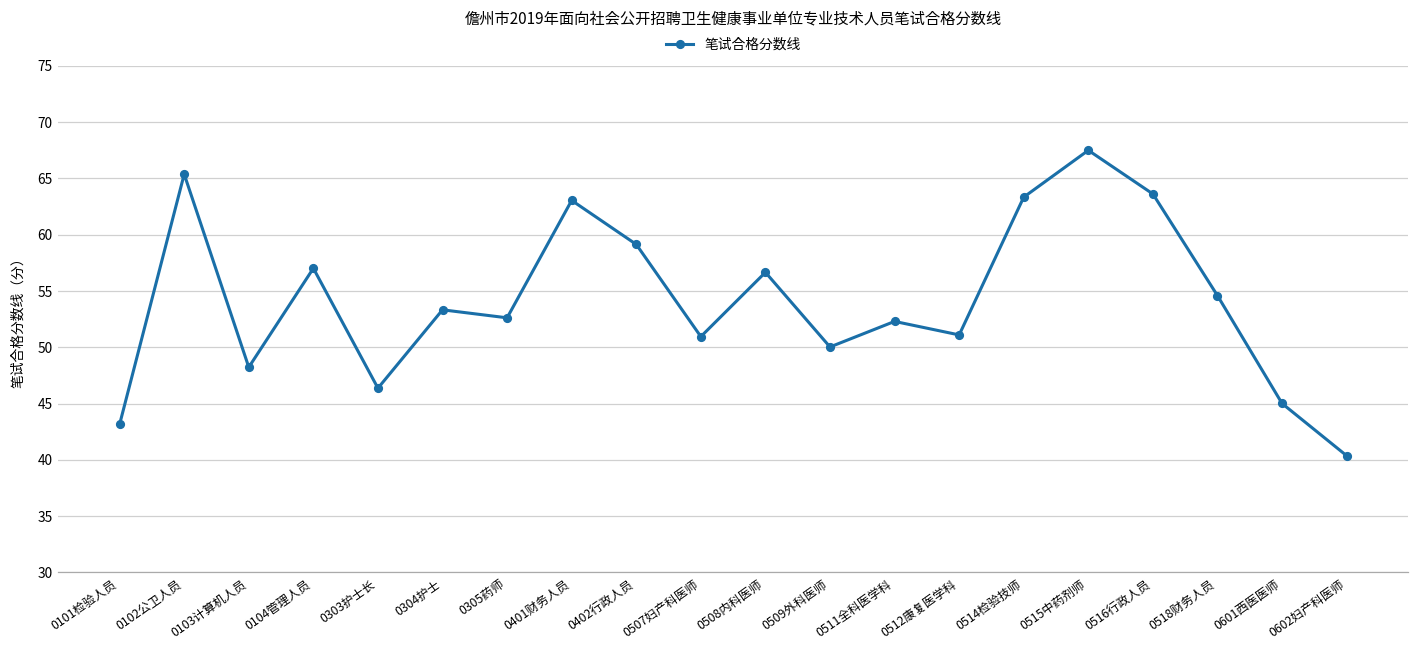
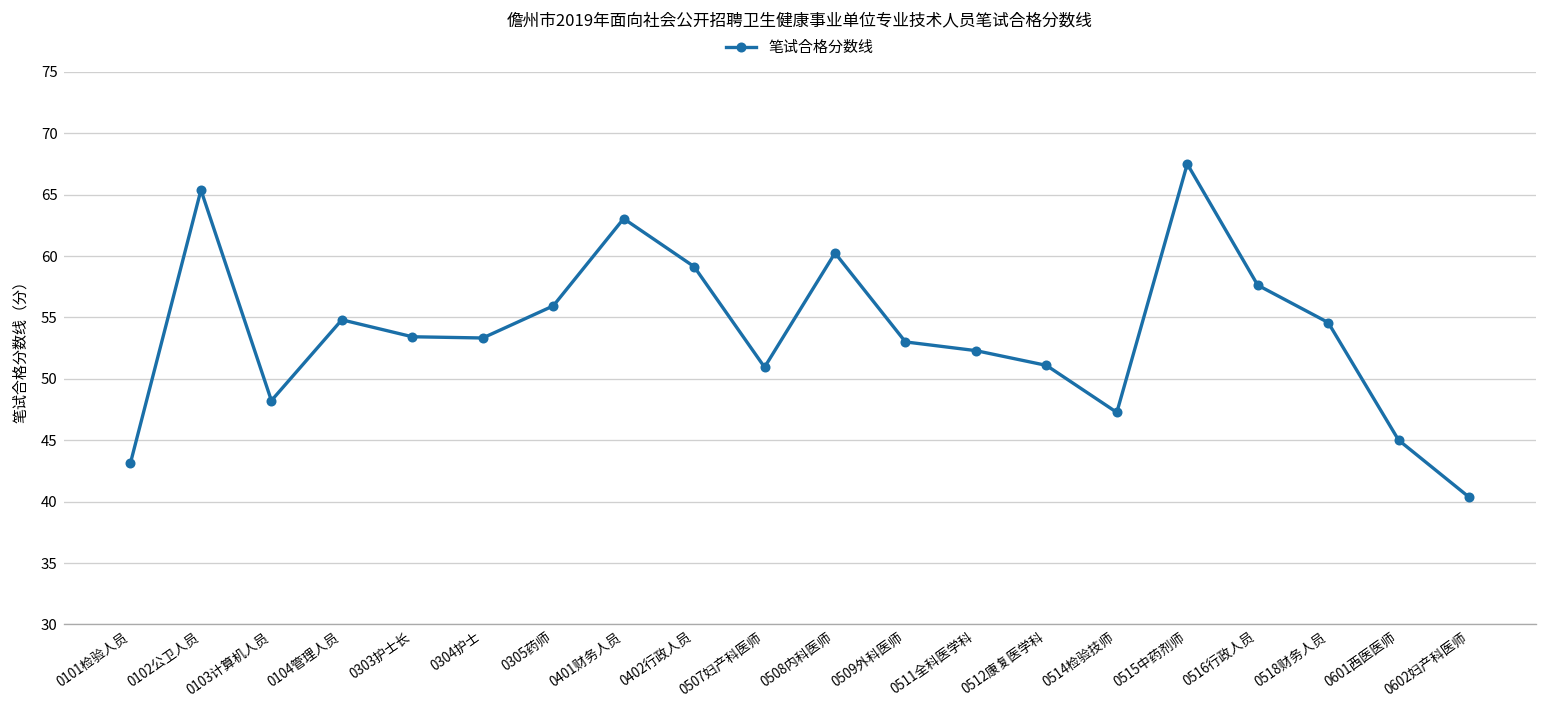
  {
    "0101检验人员": 43.2,
    "0102公卫人员": 65.4,
    "0103计算机人员": 48.2,
-   "0104管理人员": 57.0,
-   "0303护士长": 46.4,
+   "0104管理人员": 54.8,
+   "0303护士长": 53.4,
    "0304护士": 53.3,
-   "0305药师": 52.6,
+   "0305药师": 55.9,
    "0401财务人员": 63.1,
    "0402行政人员": 59.1,
    "0507妇产科医师": 51.0,
-   "0508内科医师": 56.7,
-   "0509外科医师": 50.0,
+   "0508内科医师": 60.3,
+   "0509外科医师": 53.0,
    "0511全科医学科": 52.3,
    "0512康复医学科": 51.1,
-   "0514检验技师": 63.3,
+   "0514检验技师": 47.3,
    "0515中药剂师": 67.5,
-   "0516行政人员": 63.6,
+   "0516行政人员": 57.6,
    "0518财务人员": 54.6,
    "0601西医医师": 45.0,
    "0602妇产科医师": 40.4
  }
